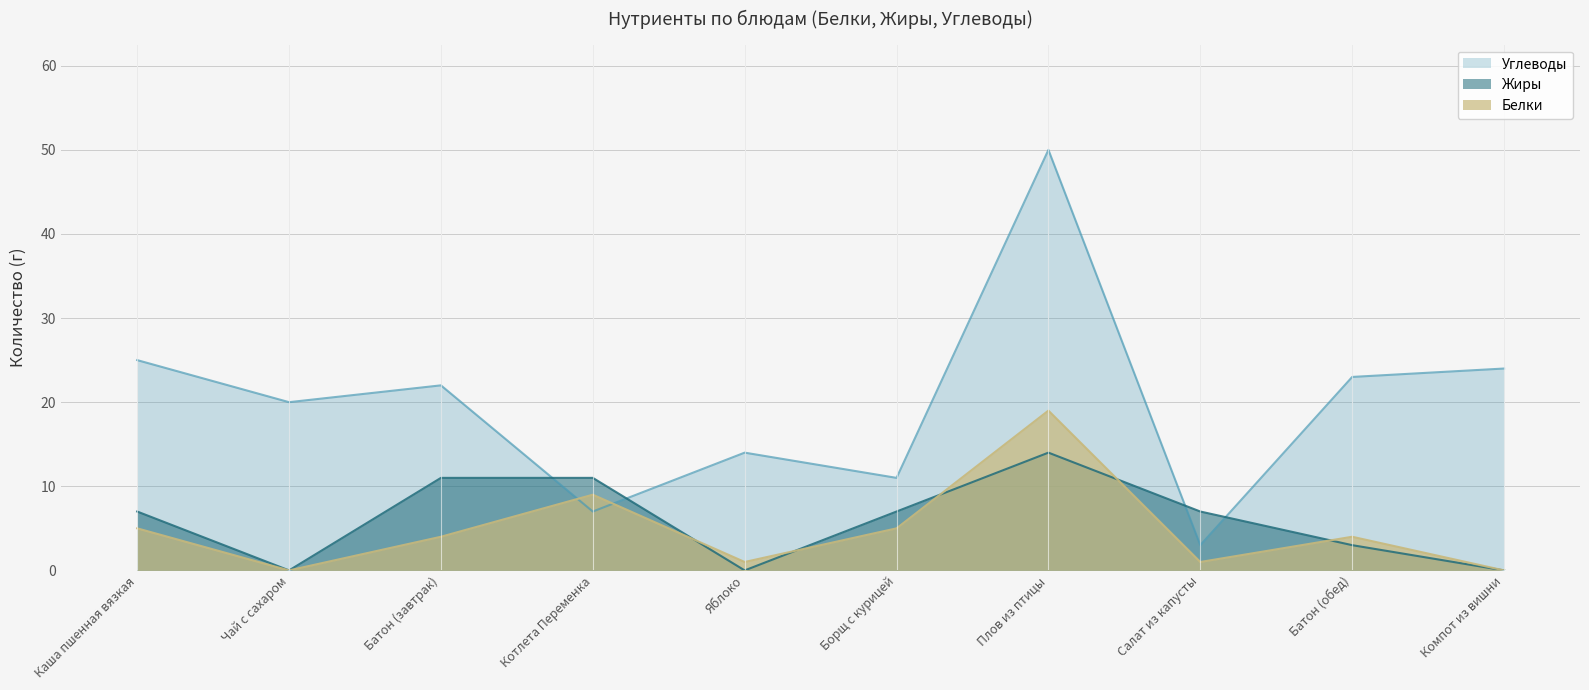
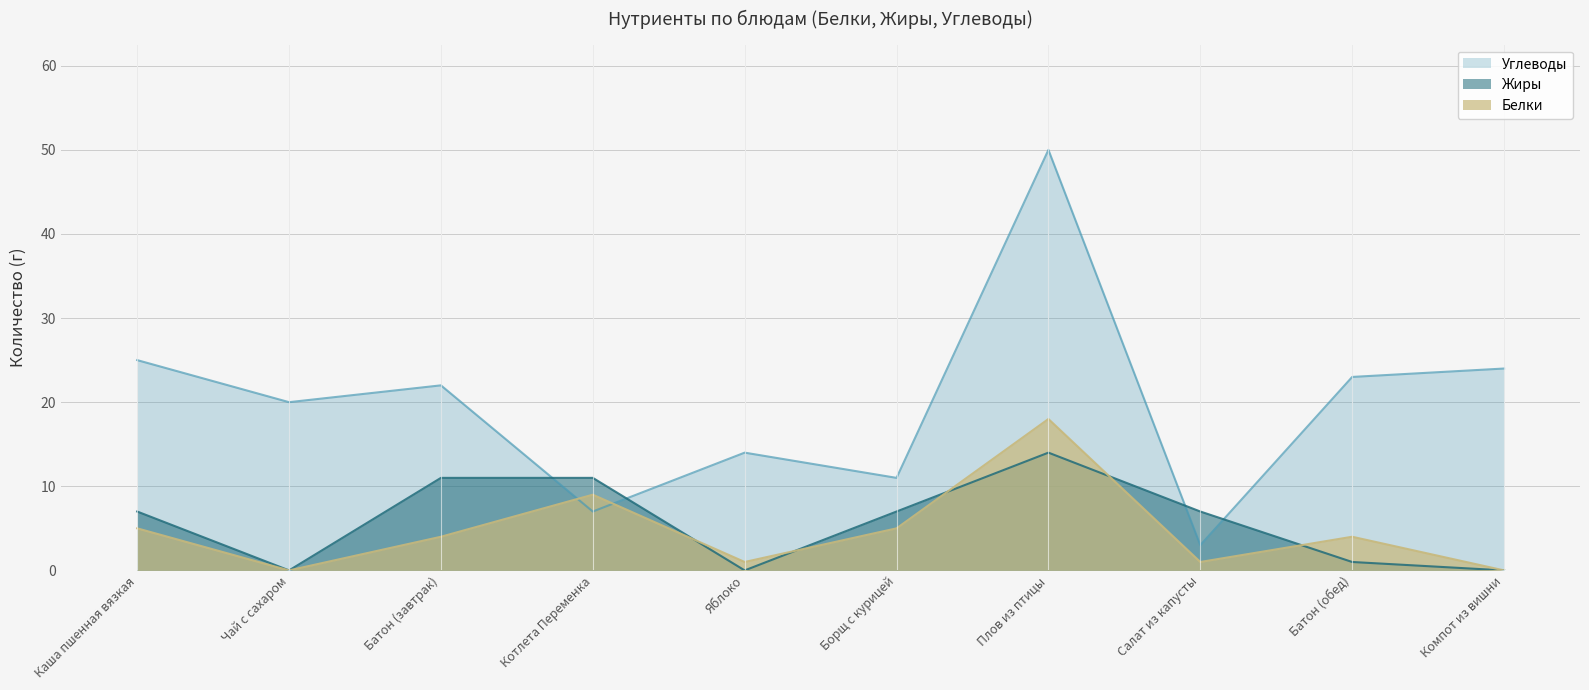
  {
    "Углеводы": {
      "Каша пшенная вязкая": 25,
      "Чай с сахаром": 20,
      "Батон (завтрак)": 22,
      "Котлета Переменка": 7,
      "Яблоко": 14,
      "Борщ с курицей": 11,
      "Плов из птицы": 50,
      "Салат из капусты": 3,
      "Батон (обед)": 23,
      "Компот из вишни": 24
    },
    "Жиры": {
      "Каша пшенная вязкая": 7,
      "Батон (завтрак)": 11,
      "Котлета Переменка": 11,
      "Яблоко": 0,
      "Борщ с курицей": 7,
      "Плов из птицы": 14,
      "Салат из капусты": 7,
-     "Батон (обед)": 3
+     "Батон (обед)": 1
    },
    "Белки": {
      "Каша пшенная вязкая": 5,
      "Батон (завтрак)": 4,
      "Котлета Переменка": 9,
      "Яблоко": 1,
      "Борщ с курицей": 5,
-     "Плов из птицы": 19,
+     "Плов из птицы": 18,
      "Салат из капусты": 1,
      "Батон (обед)": 4
    }
  }
